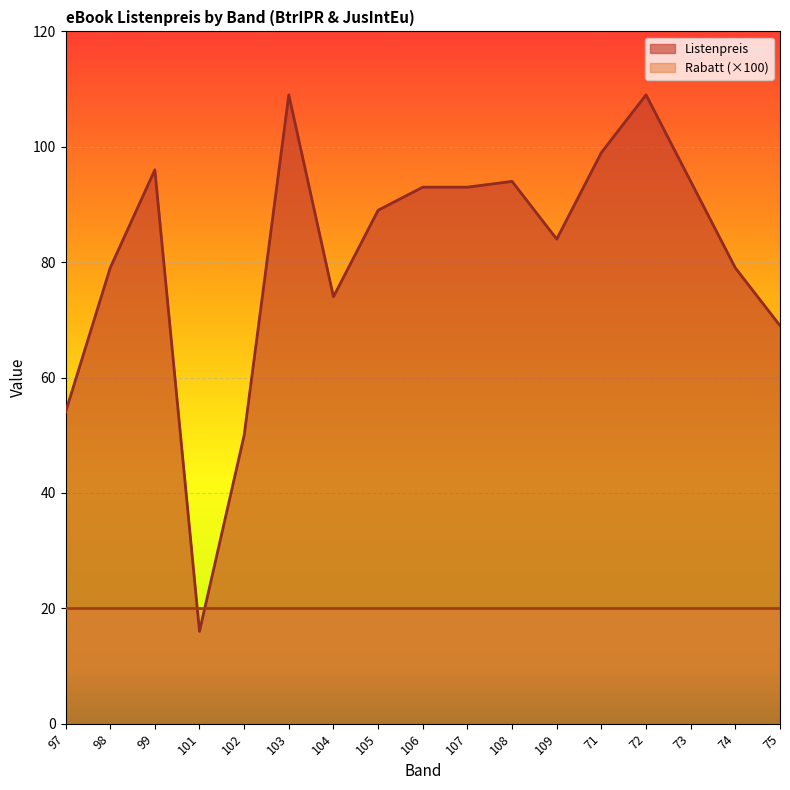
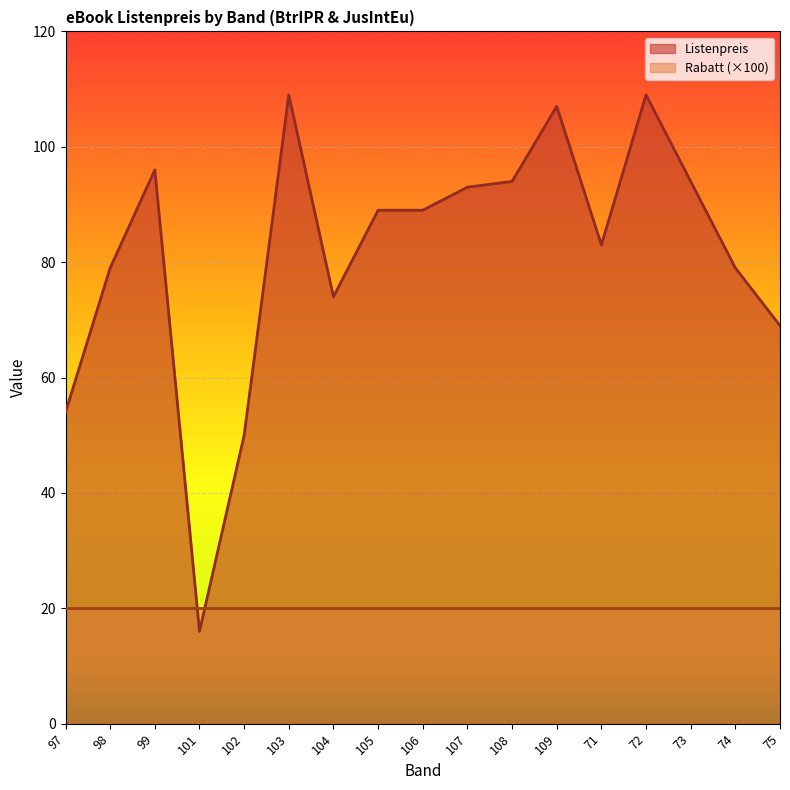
  {
    "Listenpreis": {
      "97": 54,
      "98": 79,
      "99": 96,
      "101": 16,
      "102": 50,
      "103": 109,
      "104": 74,
      "105": 89,
-     "106": 93,
+     "106": 89,
      "107": 93,
      "108": 94,
-     "109": 84,
-     "71": 99,
+     "109": 107,
+     "71": 83,
      "72": 109,
      "73": 94,
      "74": 79,
      "75": 69
    },
    "Rabatt (×100)": {
      "97": 20,
      "98": 20,
      "99": 20,
      "101": 20,
      "102": 20,
      "103": 20,
      "104": 20,
      "105": 20,
      "106": 20,
      "107": 20,
      "108": 20,
      "109": 20,
      "71": 20,
      "72": 20,
      "73": 20,
      "74": 20,
      "75": 20
    }
  }
